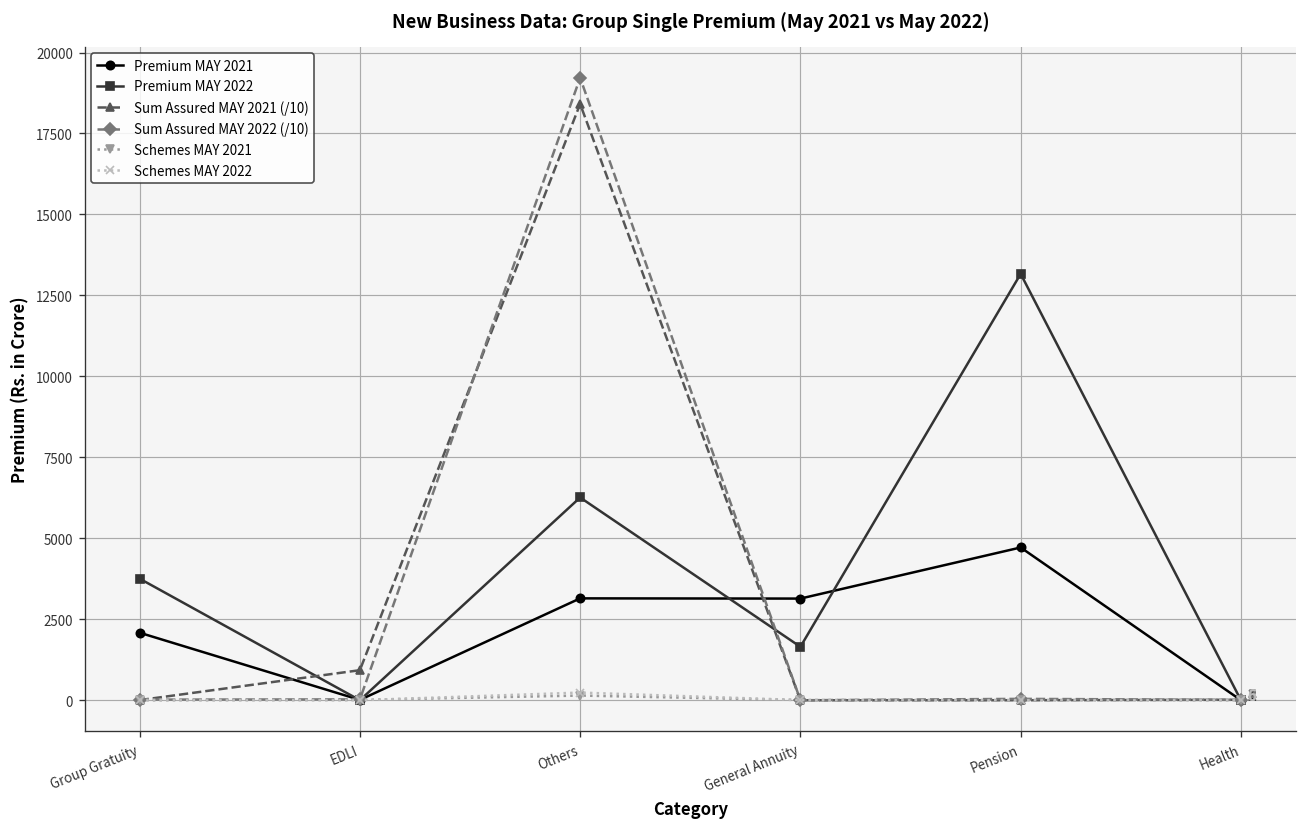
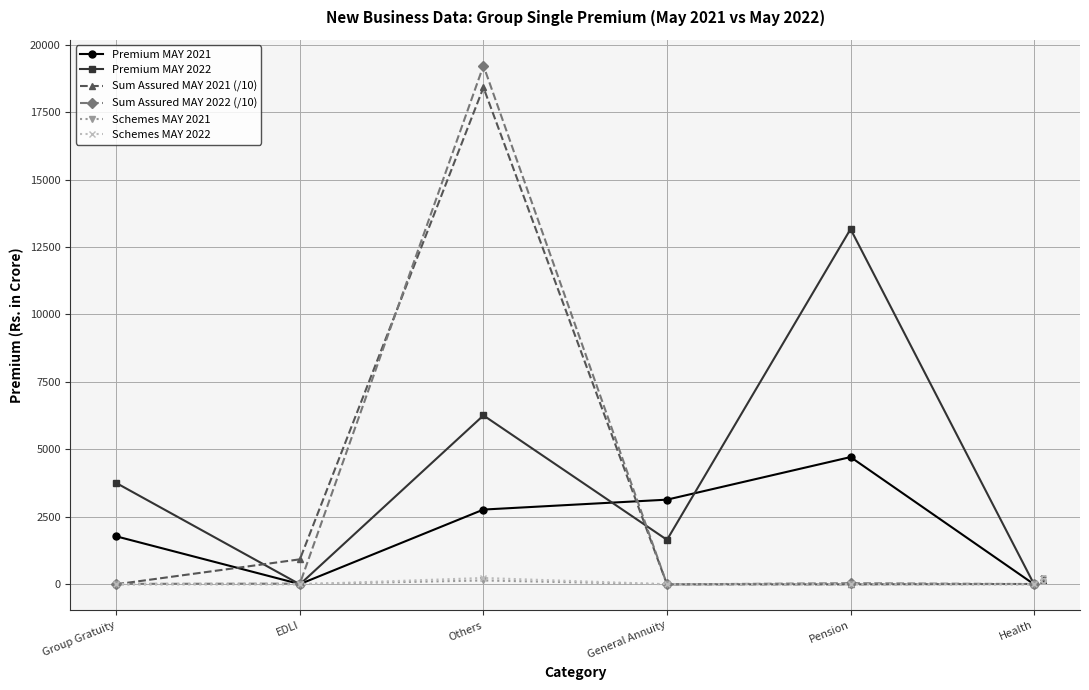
  {
    "Premium MAY 2021": {
-     "Group Gratuity": 2100,
-     "Others": 3100,
+     "Group Gratuity": 1800,
+     "Others": 2800,
      "General Annuity": 3100,
      "Pension": 4700
    }
  }
